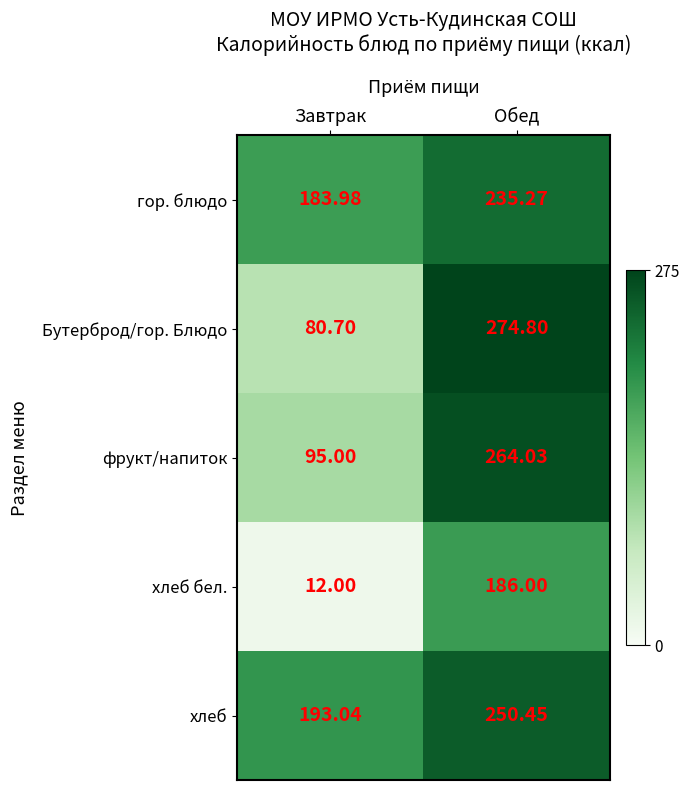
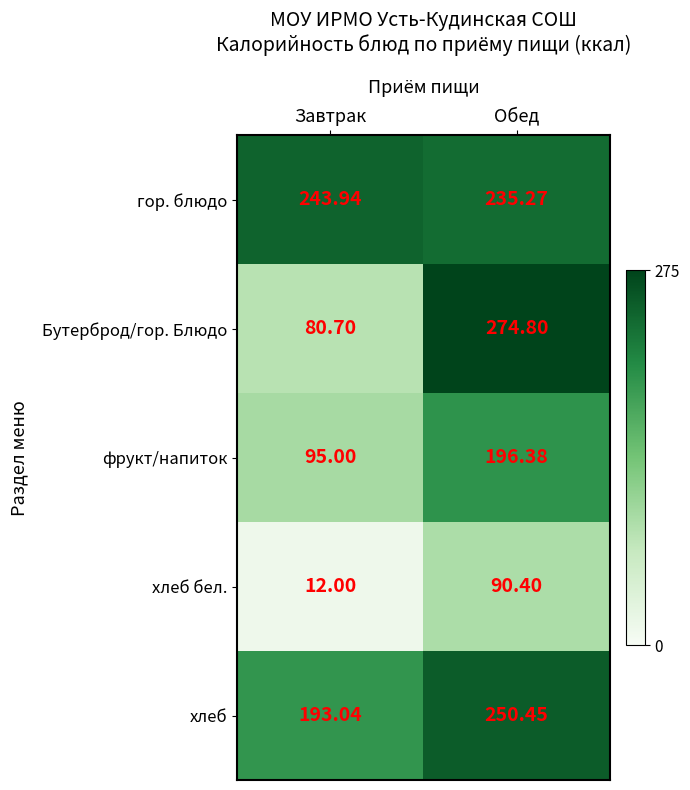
  {
    "гор. блюдо": {
-     "Завтрак": 183.98,
+     "Завтрак": 243.94,
      "Обед": 235.27
    },
    "Бутерброд/гор. Блюдо": {
      "Завтрак": 80.70,
      "Обед": 274.80
    },
    "фрукт/напиток": {
      "Завтрак": 95.00,
-     "Обед": 264.03
+     "Обед": 196.38
    },
    "хлеб бел.": {
      "Завтрак": 12.00,
-     "Обед": 186.00
+     "Обед": 90.40
    },
    "хлеб": {
      "Завтрак": 193.04,
      "Обед": 250.45
    }
  }
